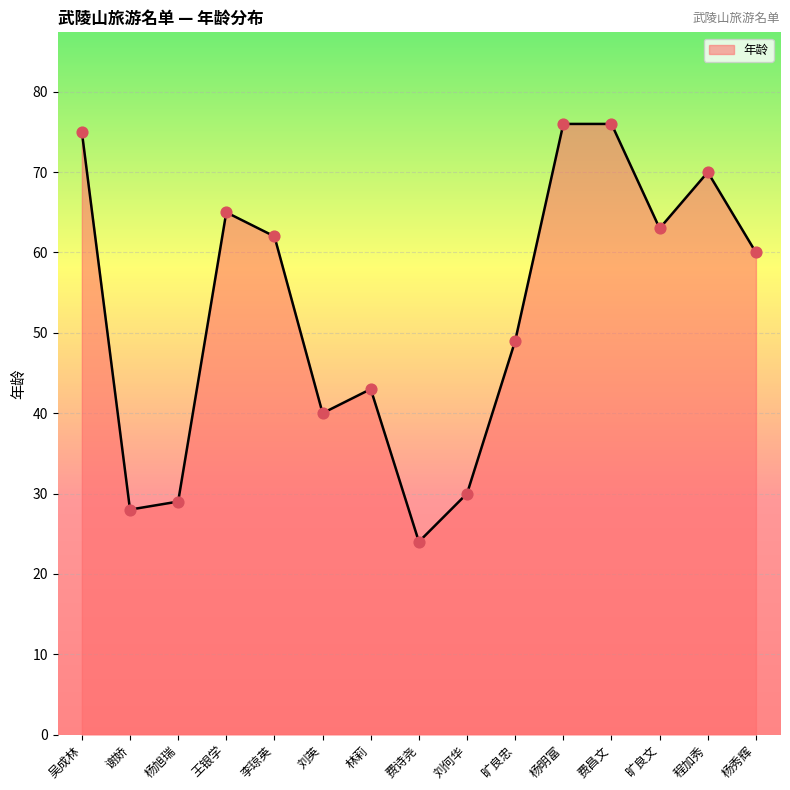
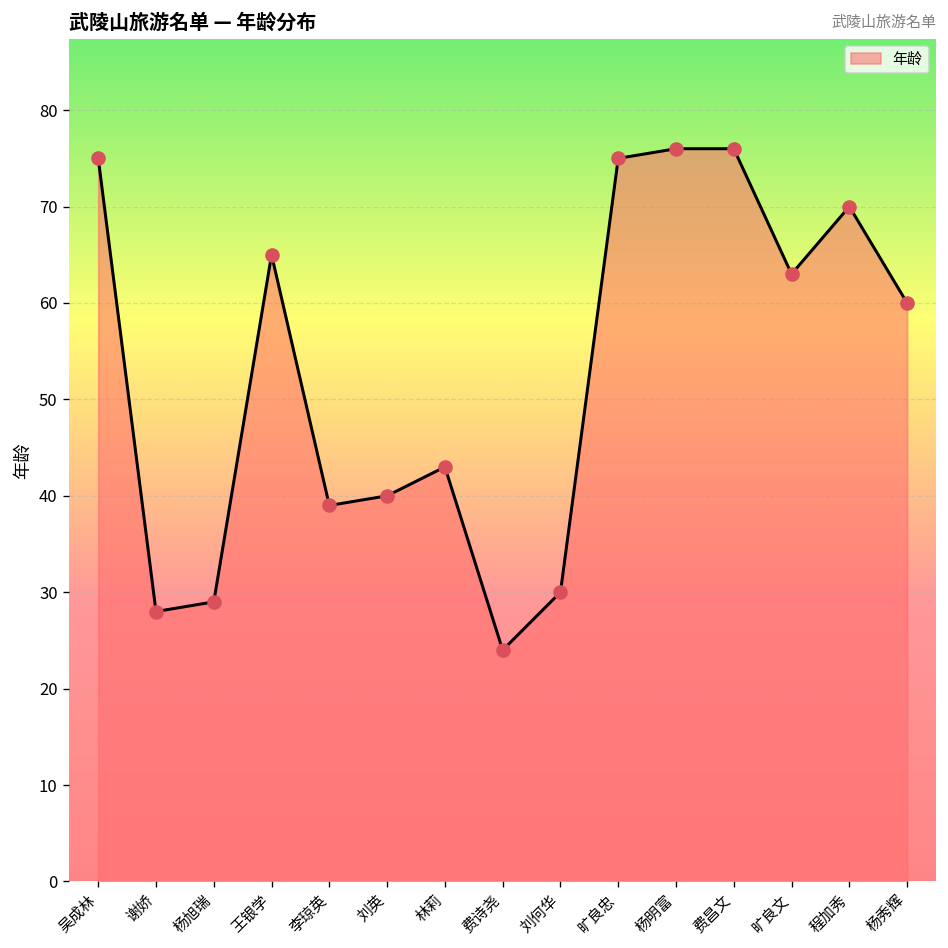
  {
    "吴成林": 75,
    "谢娇": 28,
    "杨旭瑞": 29,
    "王银学": 65,
-   "李琼英": 62,
+   "李琼英": 39,
    "刘英": 40,
    "林莉": 43,
    "费诗尧": 24,
    "刘何华": 30,
-   "旷良忠": 49,
+   "旷良忠": 75,
    "杨明富": 76,
    "费昌文": 76,
    "旷良文": 63,
    "程加秀": 70,
    "杨秀辉": 60
  }
